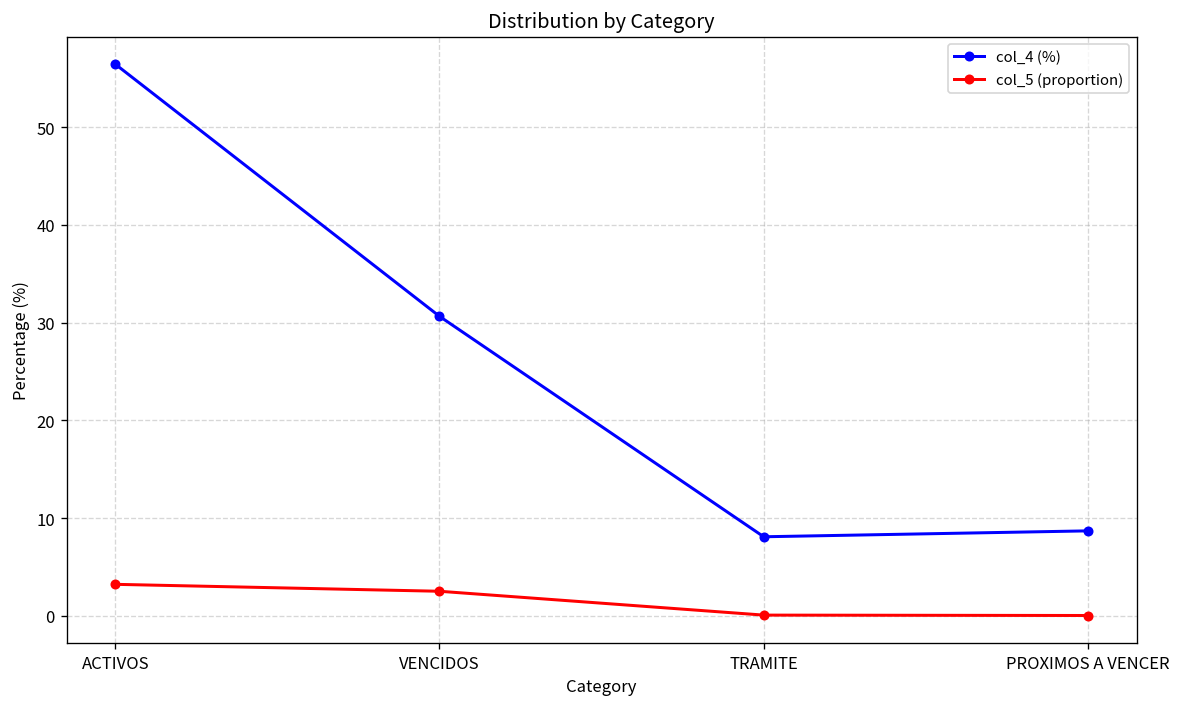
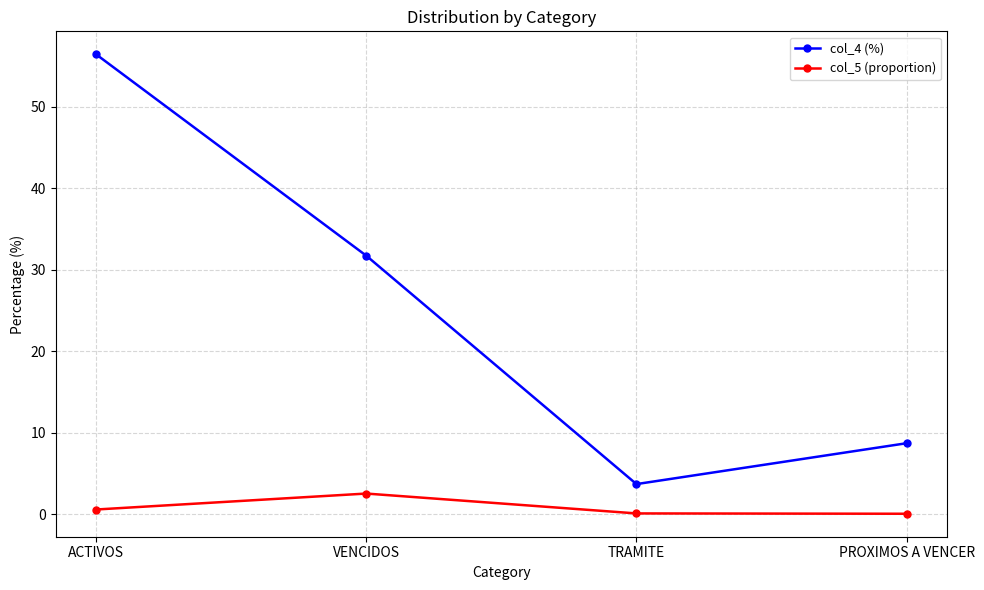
  {
    "col_4 (%)": {
      "ACTIVOS": 56,
-     "VENCIDOS": 31,
-     "TRAMITE": 8,
+     "VENCIDOS": 32,
+     "TRAMITE": 4,
      "PROXIMOS A VENCER": 9
    },
    "col_5 (proportion)": {
-     "ACTIVOS": 3,
+     "ACTIVOS": 1,
      "VENCIDOS": 3,
      "TRAMITE": 0,
      "PROXIMOS A VENCER": 0
    }
  }
